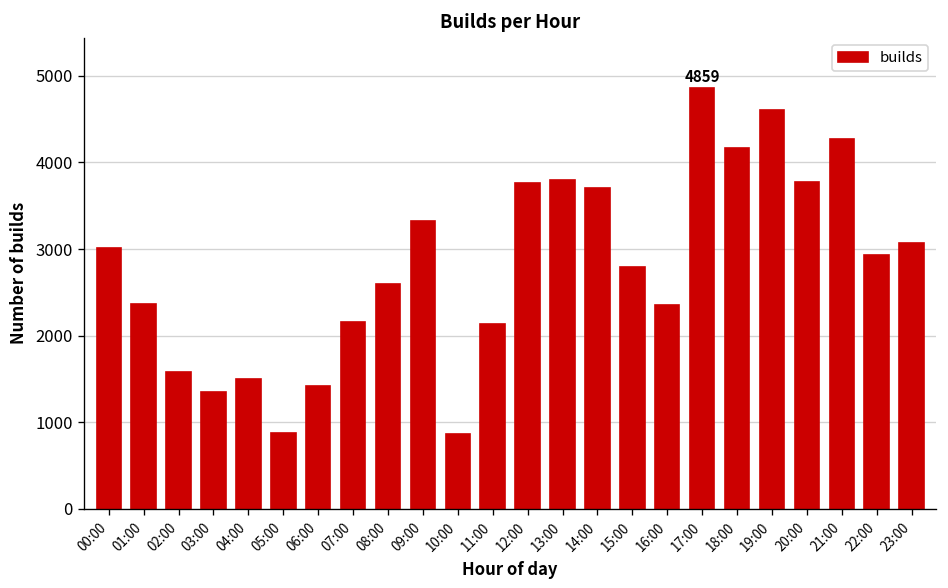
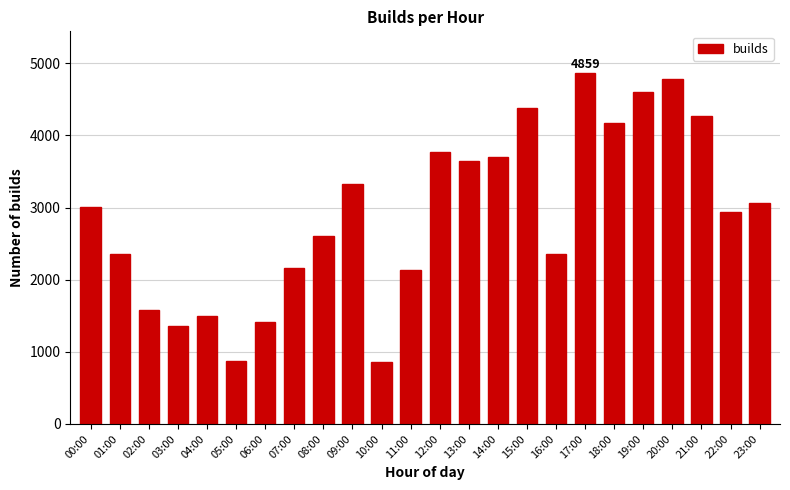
  {
    "00:00": 3000,
    "01:00": 2400,
    "02:00": 1600,
    "03:00": 1400,
    "04:00": 1500,
    "05:00": 900,
    "06:00": 1400,
    "07:00": 2200,
    "08:00": 2600,
    "09:00": 3300,
    "10:00": 900,
    "11:00": 2100,
    "12:00": 3800,
-   "13:00": 3800,
+   "13:00": 3600,
    "14:00": 3700,
-   "15:00": 2800,
+   "15:00": 4400,
    "16:00": 2400,
    "18:00": 4200,
    "19:00": 4600,
-   "20:00": 3800,
+   "20:00": 4800,
    "21:00": 4300,
    "22:00": 2900,
    "23:00": 3100
  }
